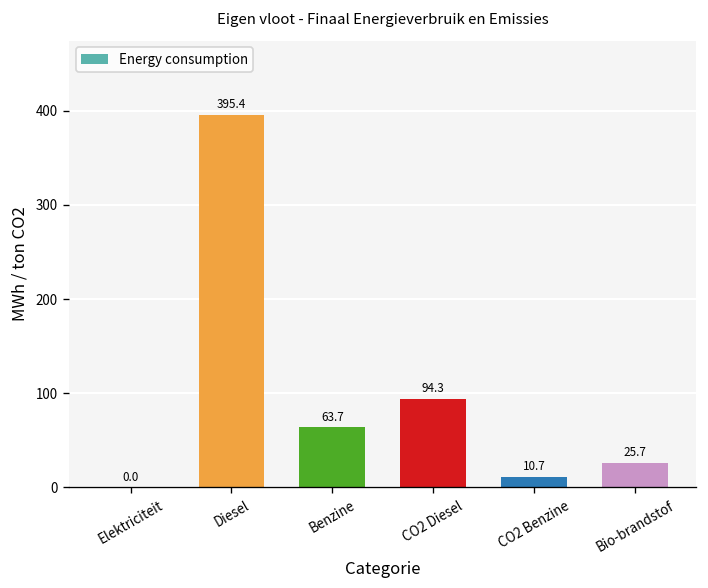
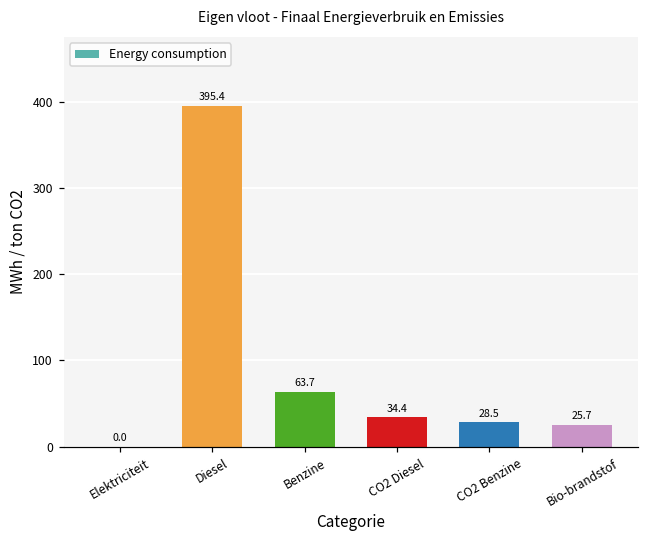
  {
    "Elektriciteit": 0.0,
    "Diesel": 395.4,
    "Benzine": 63.7,
-   "CO2 Diesel": 94.3,
-   "CO2 Benzine": 10.7,
+   "CO2 Diesel": 34.4,
+   "CO2 Benzine": 28.5,
    "Bio-brandstof": 25.7
  }
